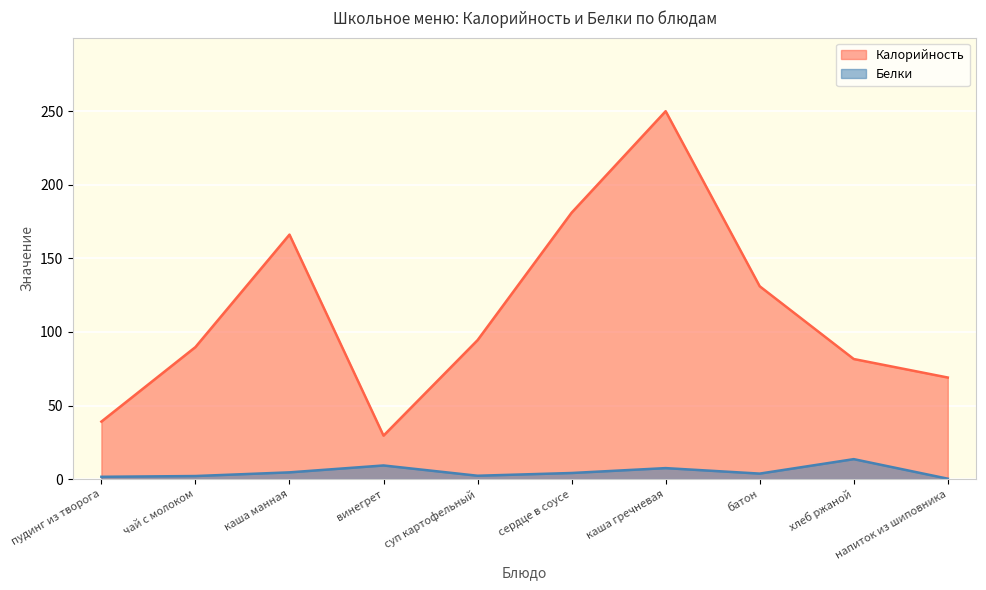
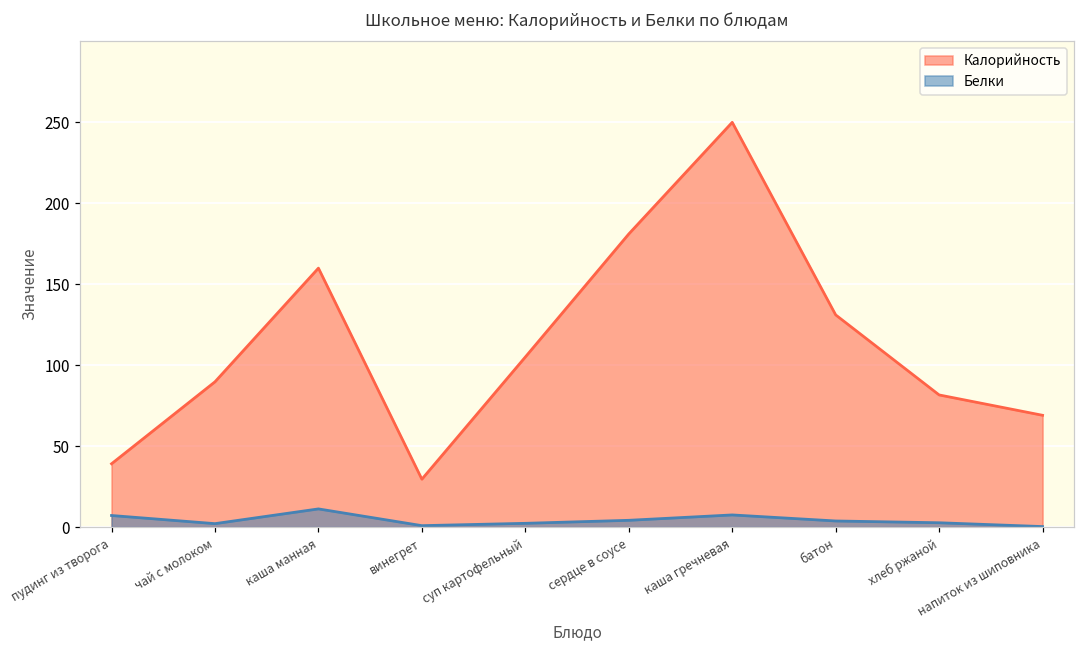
  {
    "Калорийность": {
      "пудинг из творога": 39,
      "чай с молоком": 90,
-     "каша манная": 166,
+     "каша манная": 160,
      "винегрет": 30,
-     "суп картофельный": 94,
+     "суп картофельный": 105,
      "сердце в соусе": 181,
      "каша гречневая": 250,
      "батон": 131,
      "хлеб ржаной": 82,
      "напиток из шиповника": 69
    },
    "Белки": {
-     "пудинг из творога": 2,
+     "пудинг из творога": 7,
      "чай с молоком": 2,
-     "каша манная": 5,
-     "винегрет": 9,
+     "каша манная": 11,
+     "винегрет": 1,
      "суп картофельный": 2,
      "сердце в соусе": 4,
      "каша гречневая": 7,
      "батон": 4,
-     "хлеб ржаной": 14,
+     "хлеб ржаной": 3,
      "напиток из шиповника": 0
    }
  }
